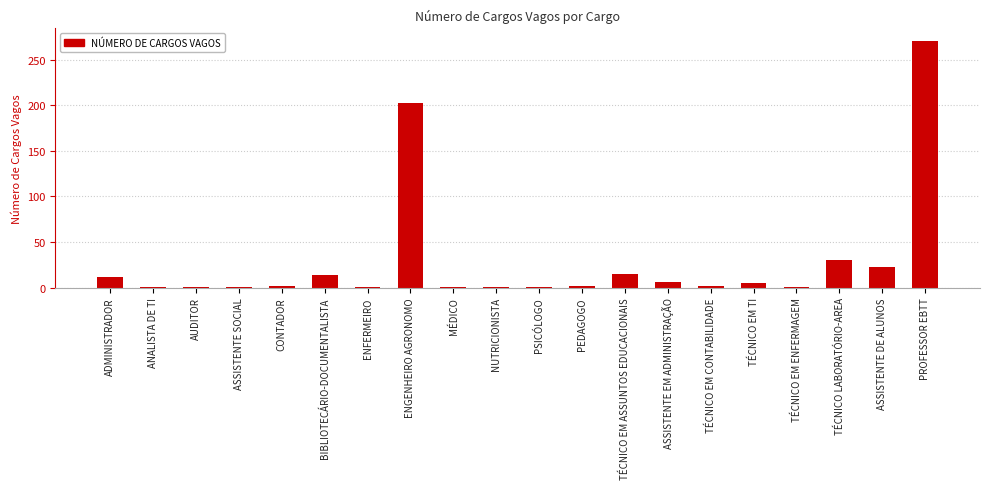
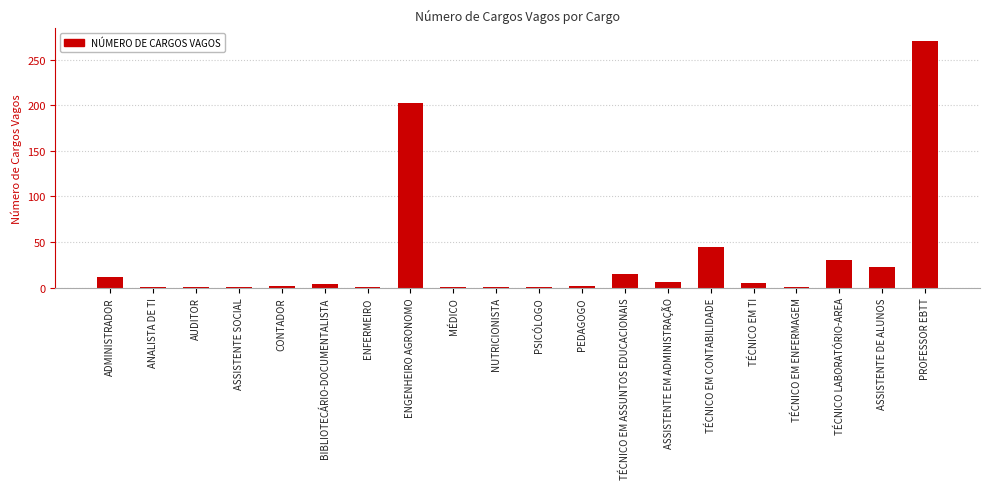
  {
    "ADMINISTRADOR": 10,
-   "BIBLIOTECÁRIO-DOCUMENTALISTA": 10,
+   "BIBLIOTECÁRIO-DOCUMENTALISTA": 0,
    "ENGENHEIRO AGRONOMO": 200,
    "TÉCNICO EM ASSUNTOS EDUCACIONAIS": 20,
    "ASSISTENTE EM ADMINISTRAÇÃO": 10,
-   "TÉCNICO EM CONTABILIDADE": 0,
+   "TÉCNICO EM CONTABILIDADE": 50,
    "TÉCNICO EM TI": 10,
    "TÉCNICO LABORATÓRIO-AREA": 30,
    "ASSISTENTE DE ALUNOS": 20,
    "PROFESSOR EBTT": 270
  }
